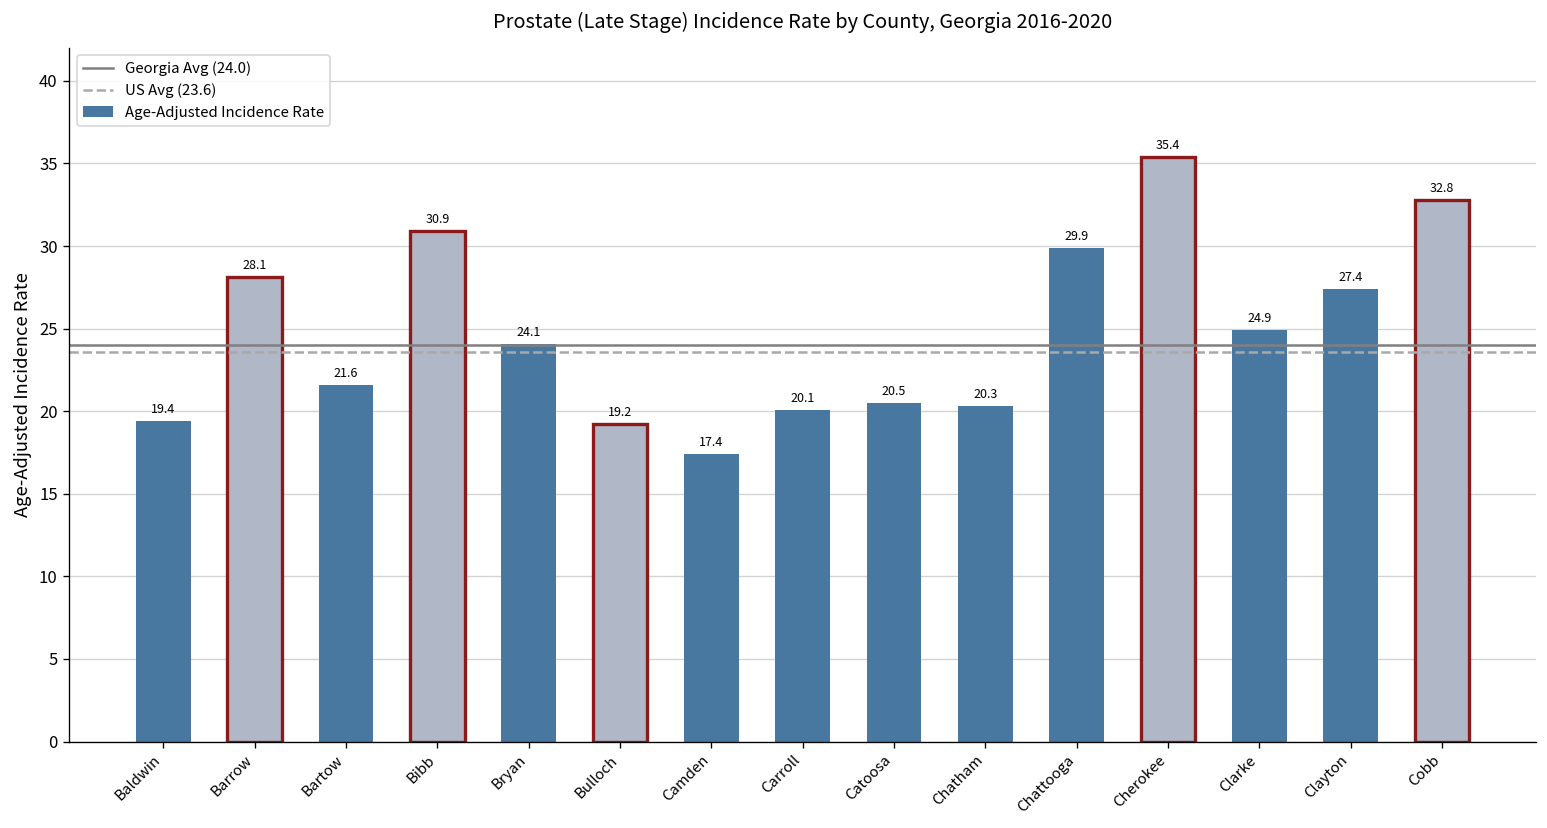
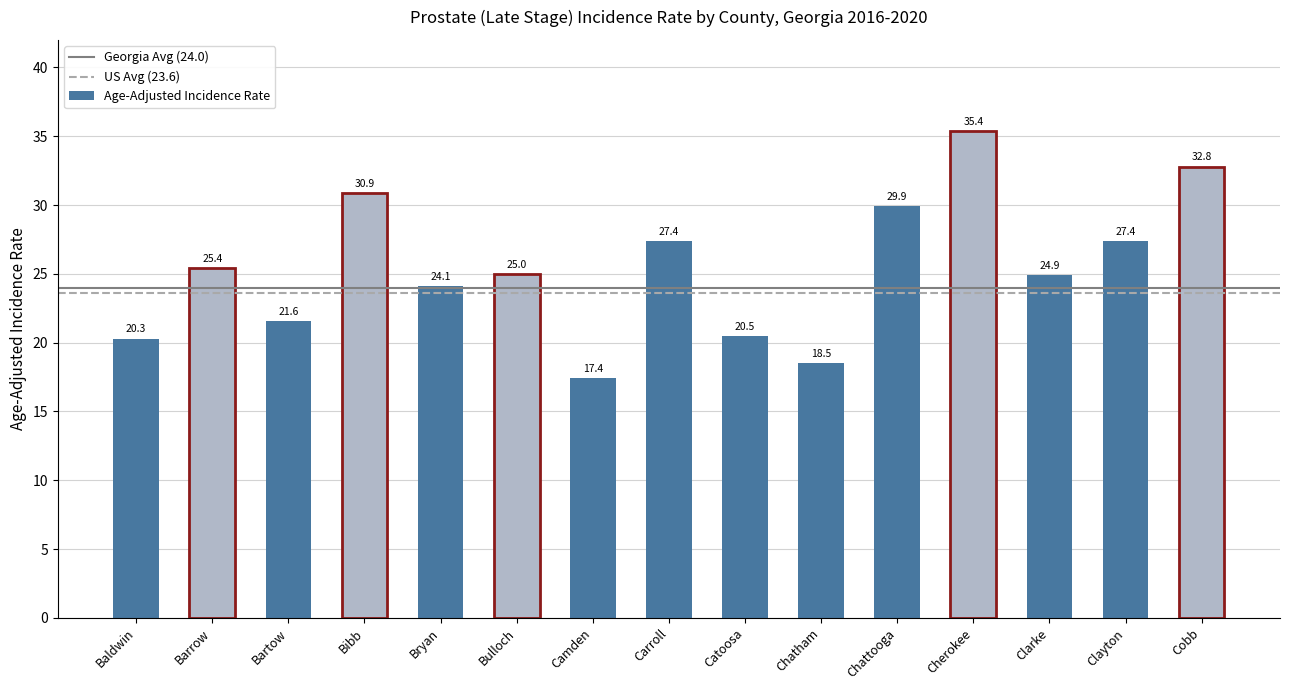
  {
    "Age-Adjusted Incidence Rate": {
-     "Baldwin": 19.4,
-     "Barrow": 28.1,
+     "Baldwin": 20.3,
+     "Barrow": 25.4,
      "Bartow": 21.6,
      "Bibb": 30.9,
      "Bryan": 24.1,
-     "Bulloch": 19.2,
+     "Bulloch": 25.0,
      "Camden": 17.4,
-     "Carroll": 20.1,
+     "Carroll": 27.4,
      "Catoosa": 20.5,
-     "Chatham": 20.3,
+     "Chatham": 18.5,
      "Chattooga": 29.9,
      "Cherokee": 35.4,
      "Clarke": 24.9,
      "Clayton": 27.4,
      "Cobb": 32.8
    }
  }
